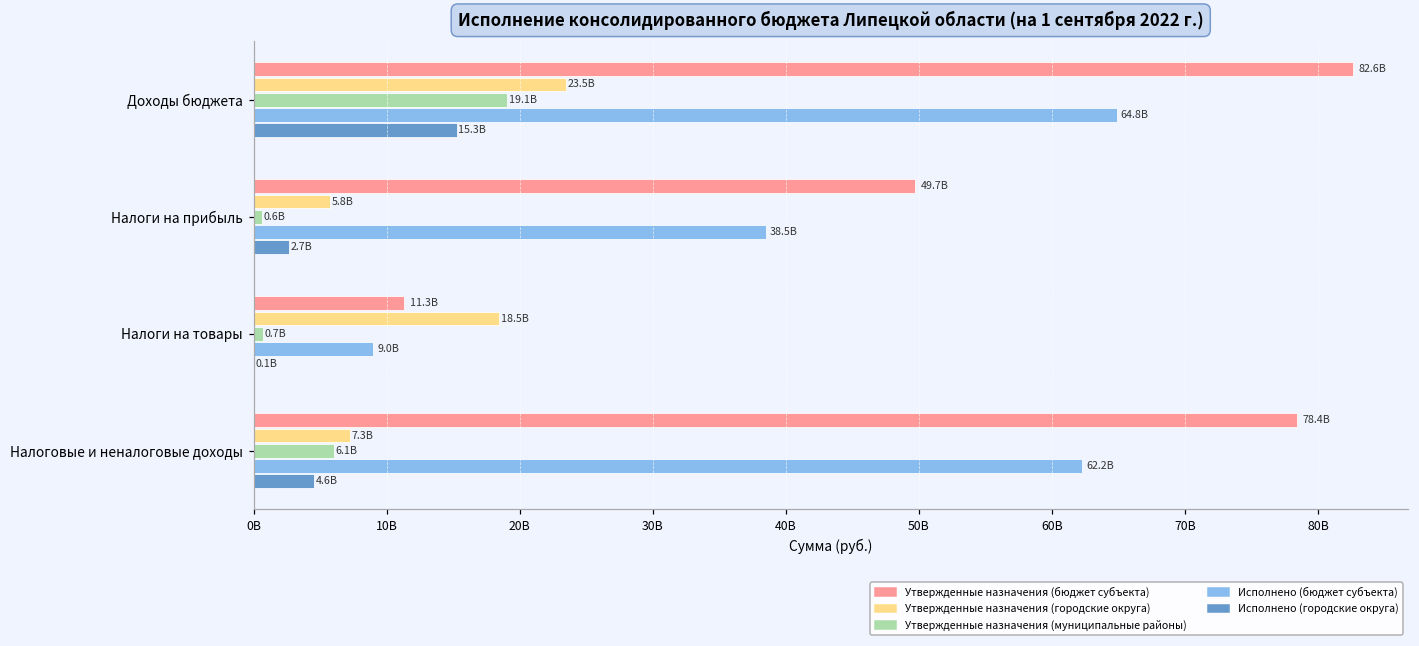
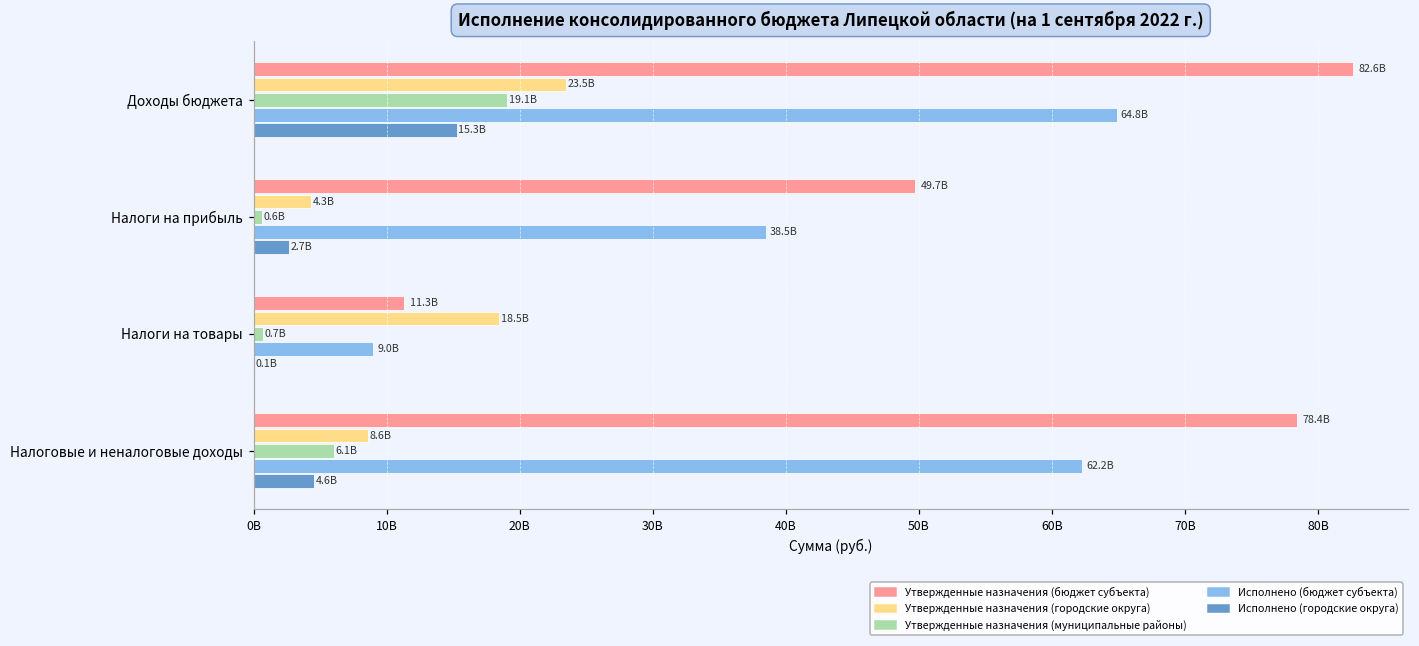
  {
    "Утвержденные назначения (бюджет субъекта)": {
      "Доходы бюджета": "82.6B",
      "Налоги на прибыль": "49.7B",
      "Налоги на товары": "11.3B",
      "Налоговые и неналоговые доходы": "78.4B"
    },
    "Утвержденные назначения (городские округа)": {
      "Доходы бюджета": "23.5B",
-     "Налоги на прибыль": "5.8B",
+     "Налоги на прибыль": "4.3B",
      "Налоги на товары": "18.5B",
-     "Налоговые и неналоговые доходы": "7.3B"
+     "Налоговые и неналоговые доходы": "8.6B"
    },
    "Утвержденные назначения (муниципальные районы)": {
      "Доходы бюджета": "19.1B",
      "Налоги на прибыль": "0.6B",
      "Налоги на товары": "0.7B",
      "Налоговые и неналоговые доходы": "6.1B"
    }
  }
